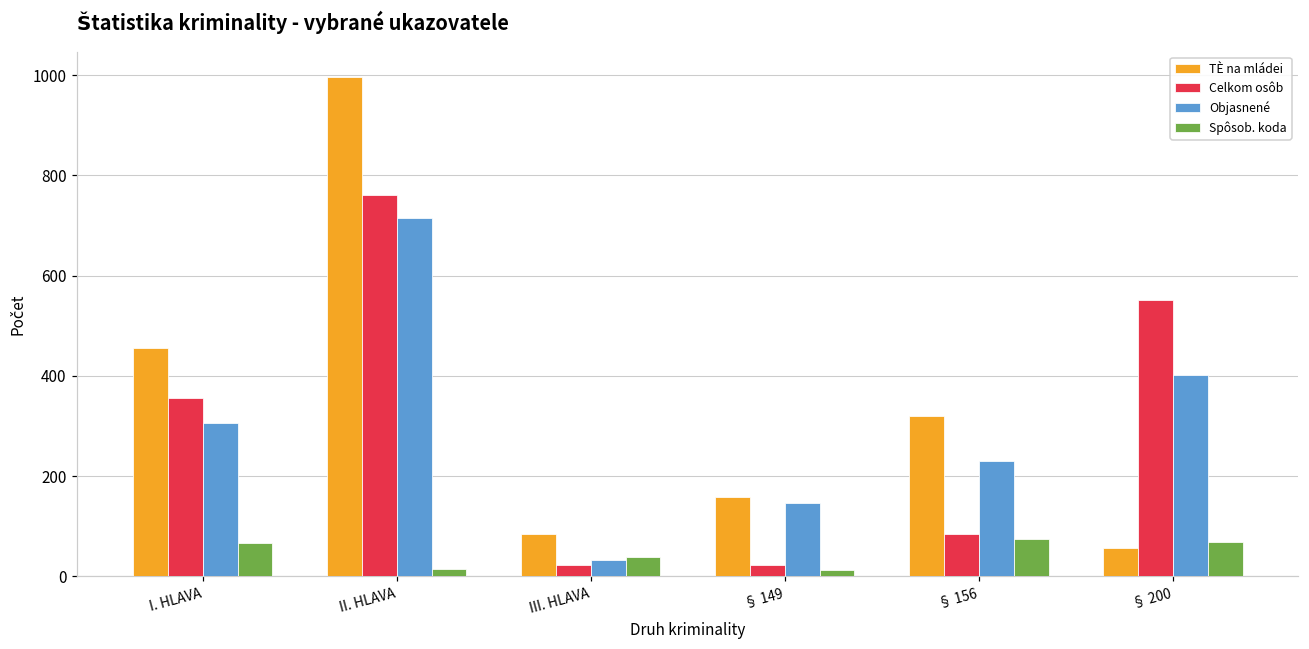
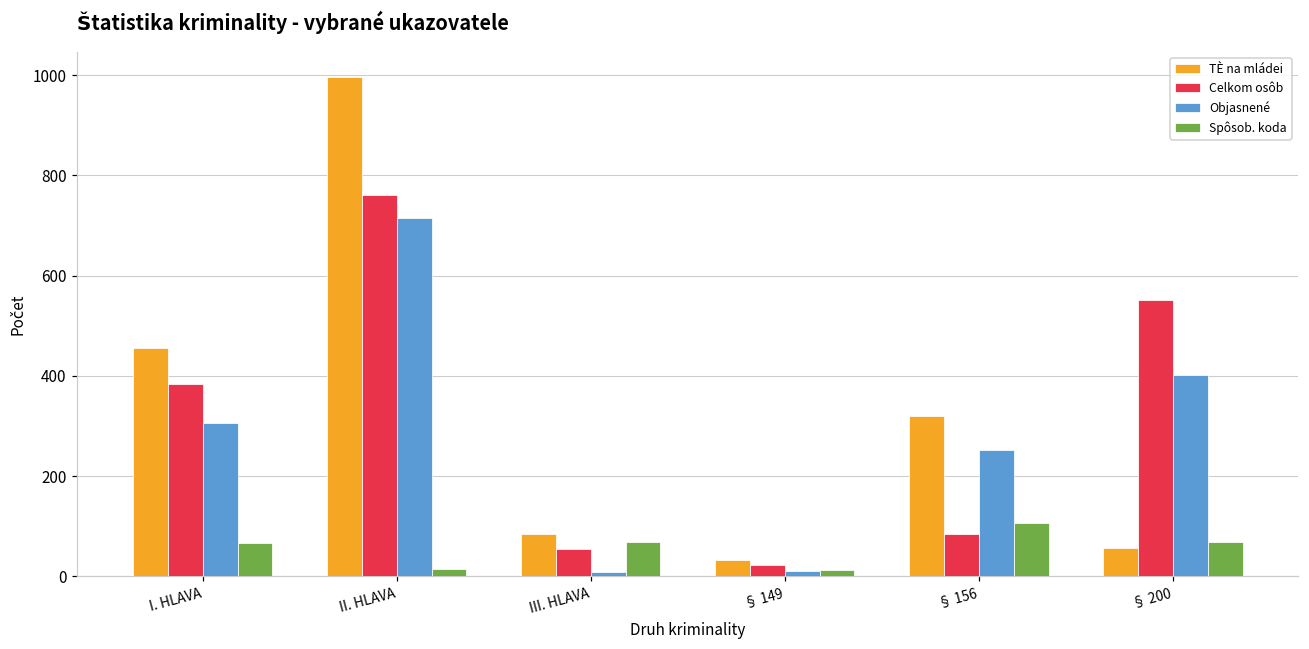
  {
    "TÈ na mládei": {
      "I. HLAVA": 460,
      "II. HLAVA": 1000,
      "III. HLAVA": 90,
-     "§ 149": 160,
+     "§ 149": 30,
      "§ 156": 320,
      "§ 200": 60
    },
    "Celkom osôb": {
-     "I. HLAVA": 360,
+     "I. HLAVA": 380,
      "II. HLAVA": 760,
-     "III. HLAVA": 20,
+     "III. HLAVA": 50,
      "§ 149": 20,
      "§ 156": 80,
      "§ 200": 550
    },
    "Objasnené": {
      "I. HLAVA": 310,
      "II. HLAVA": 720,
-     "III. HLAVA": 30,
-     "§ 149": 150,
-     "§ 156": 230,
+     "III. HLAVA": 10,
+     "§ 149": 10,
+     "§ 156": 250,
      "§ 200": 400
    },
    "Spôsob. koda": {
      "I. HLAVA": 70,
      "II. HLAVA": 10,
-     "III. HLAVA": 40,
+     "III. HLAVA": 70,
      "§ 149": 10,
-     "§ 156": 70,
+     "§ 156": 110,
      "§ 200": 70
    }
  }
